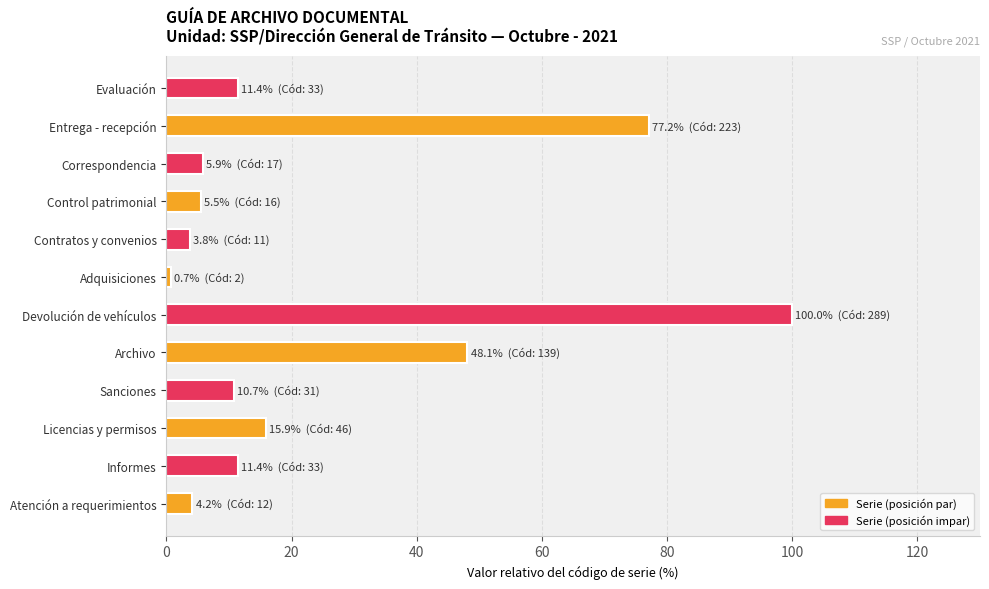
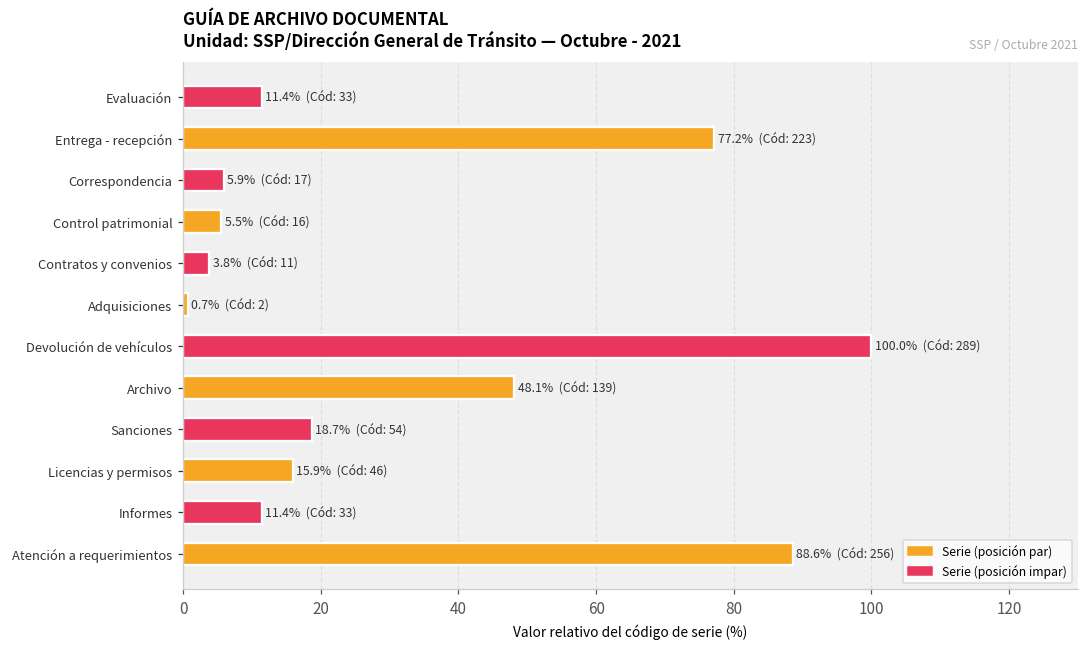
  {
    "Evaluación": "11.4%",
    "Entrega - recepción": "77.2%",
    "Correspondencia": "5.9%",
    "Control patrimonial": "5.5%",
    "Contratos y convenios": "3.8%",
    "Adquisiciones": "0.7%",
    "Devolución de vehículos": "100.0%",
    "Archivo": "48.1%",
-   "Sanciones": "10.7% (Cód: 31)",
+   "Sanciones": "18.7% (Cód: 54)",
    "Licencias y permisos": "15.9%",
    "Informes": "11.4%",
-   "Atención a requerimientos": "4.2% (Cód: 12)"
+   "Atención a requerimientos": "88.6% (Cód: 256)"
  }
